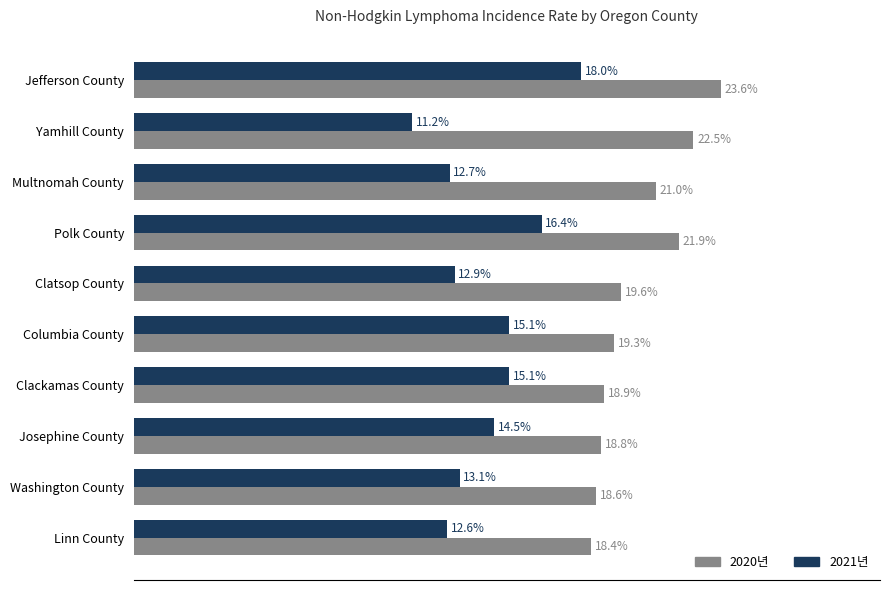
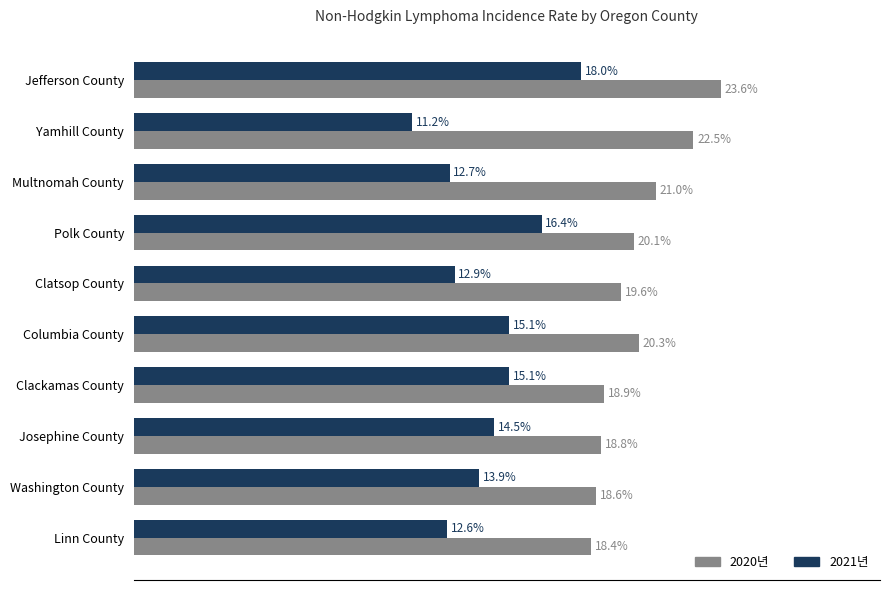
  {
    "2020년": {
      "Jefferson County": "23.6%",
      "Yamhill County": "22.5%",
      "Multnomah County": "21.0%",
-     "Polk County": "21.9%",
+     "Polk County": "20.1%",
      "Clatsop County": "19.6%",
-     "Columbia County": "19.3%",
+     "Columbia County": "20.3%",
      "Clackamas County": "18.9%",
      "Josephine County": "18.8%",
      "Washington County": "18.6%",
      "Linn County": "18.4%"
    },
    "2021년": {
      "Jefferson County": "18.0%",
      "Yamhill County": "11.2%",
      "Multnomah County": "12.7%",
      "Polk County": "16.4%",
      "Clatsop County": "12.9%",
      "Columbia County": "15.1%",
      "Clackamas County": "15.1%",
      "Josephine County": "14.5%",
-     "Washington County": "13.1%",
+     "Washington County": "13.9%",
      "Linn County": "12.6%"
    }
  }
